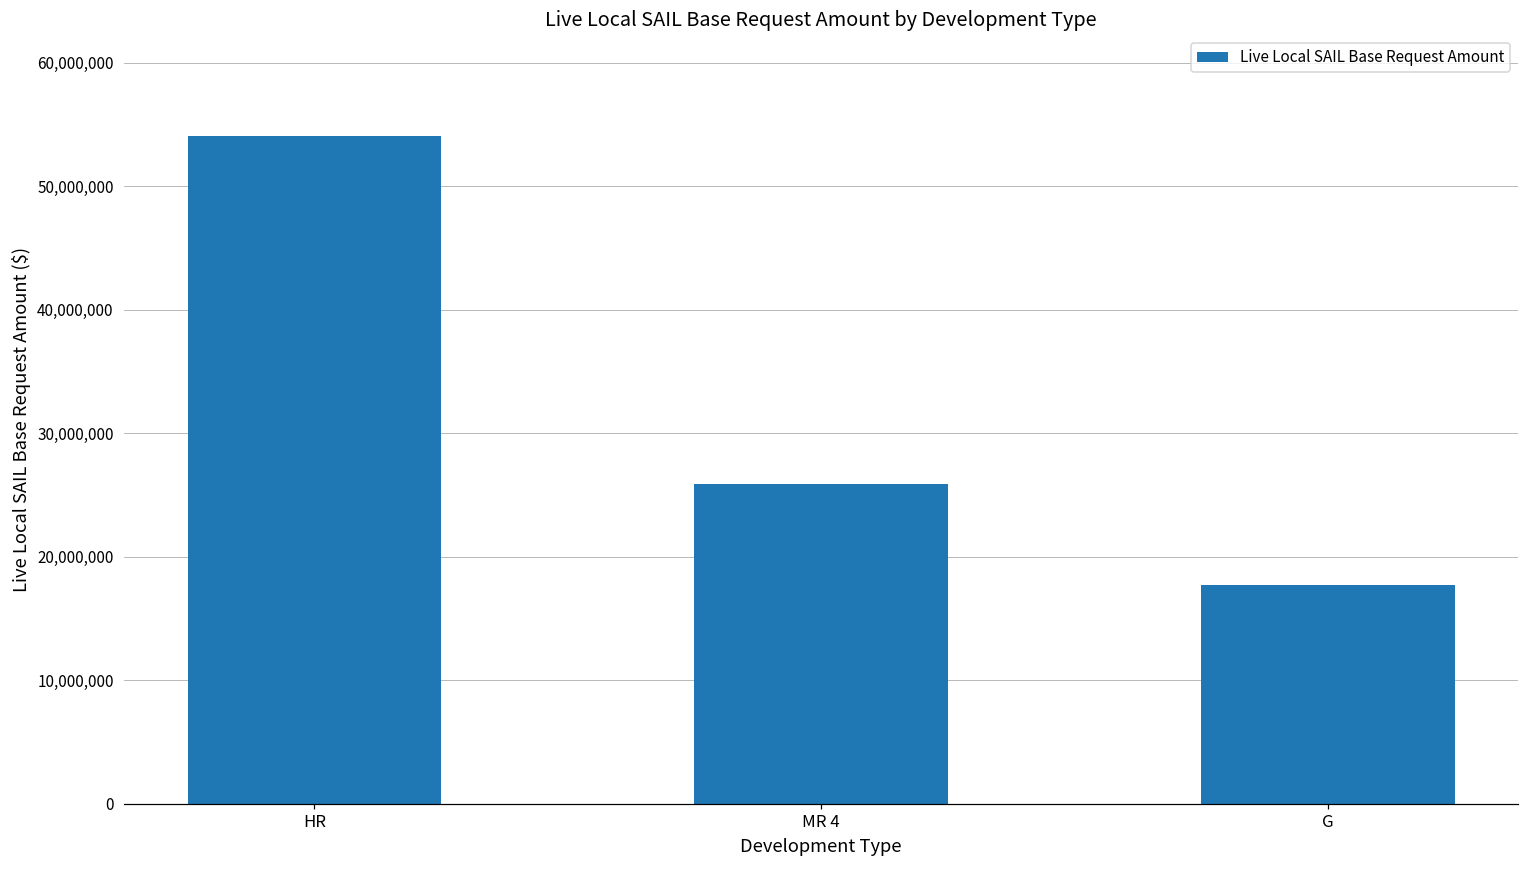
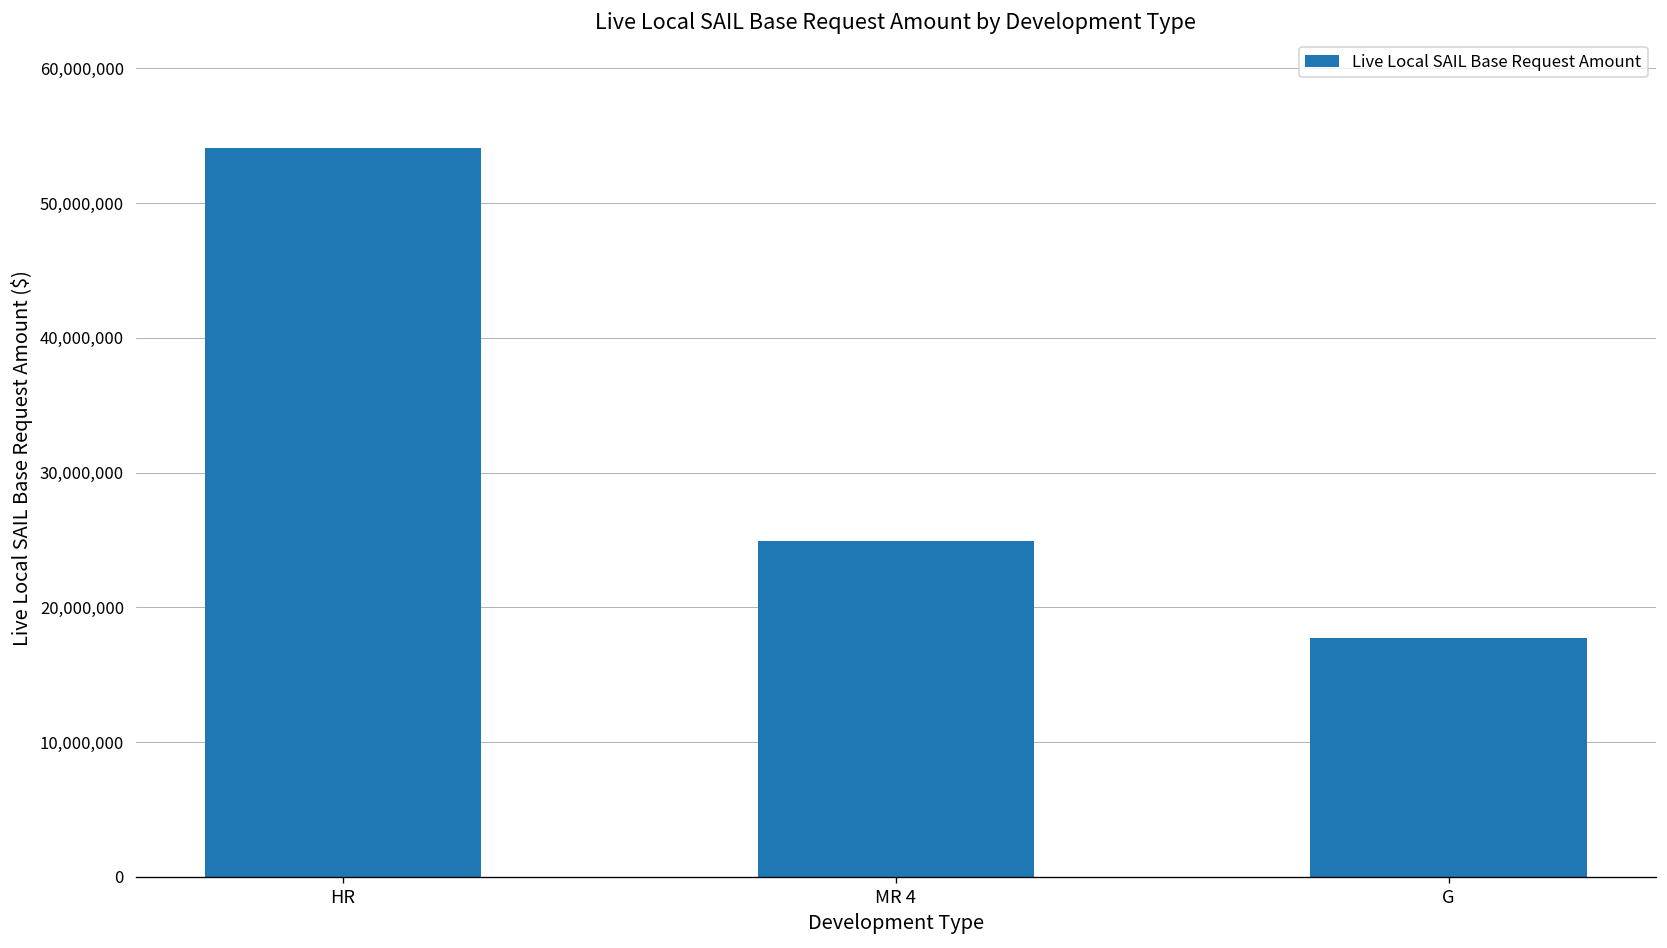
  {
    "HR": "54,100,000",
-   "MR 4": "25,900,000",
+   "MR 4": "25,000,000",
    "G": "17,700,000"
  }
